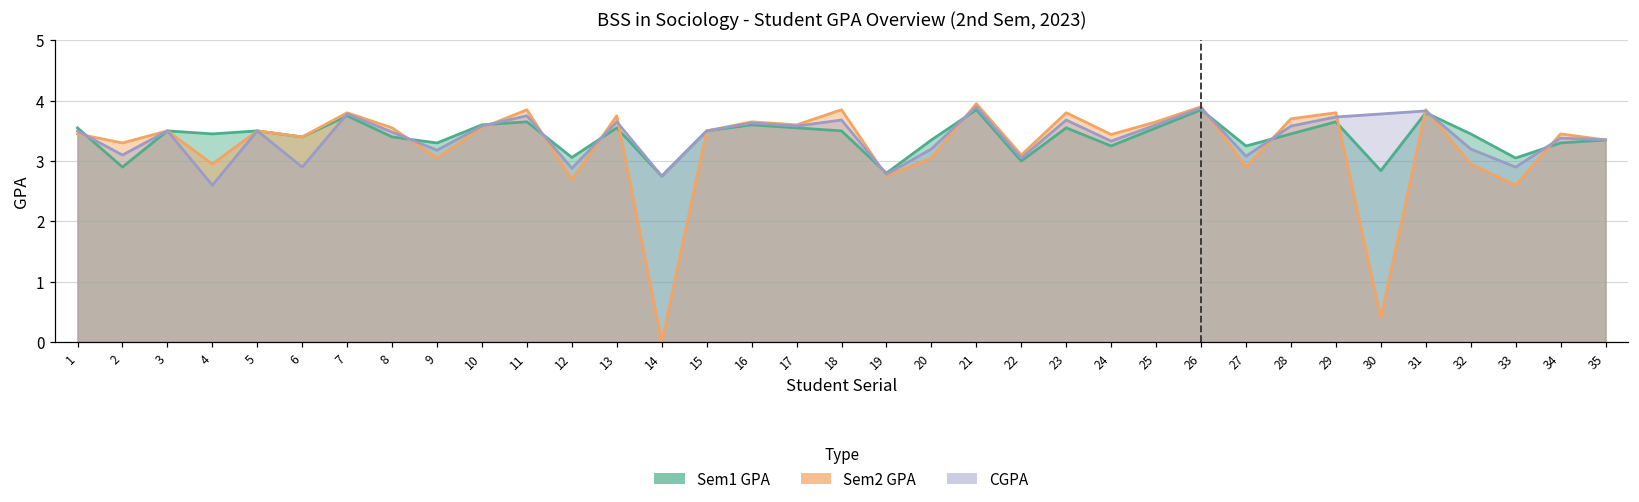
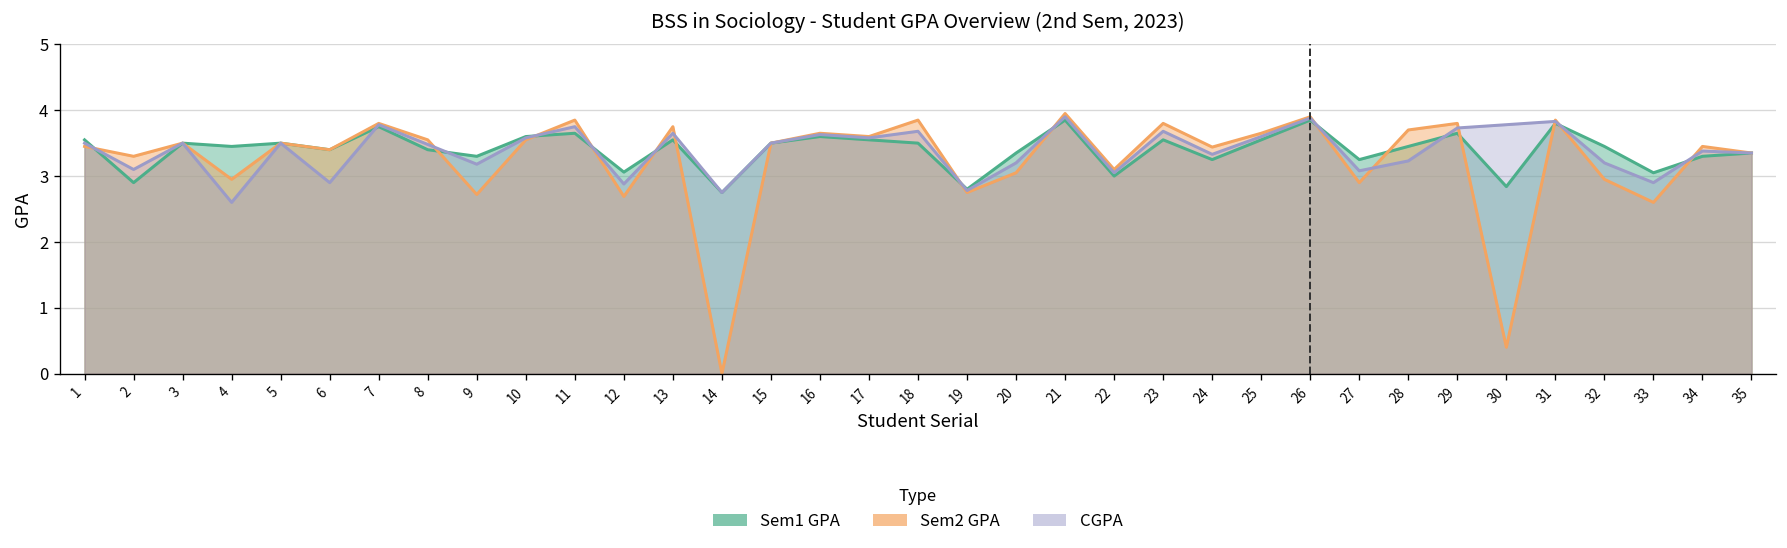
  {
    "Sem1 GPA": {
      "1": 3.6,
      "2": 2.9,
      "4": 3.5,
      "8": 3.4,
      "9": 3.3,
      "11": 3.7,
      "12": 3.1,
      "13": 3.6,
      "18": 3.5,
      "20": 3.4,
      "21": 3.9,
      "22": 3.0,
      "23": 3.6,
      "24": 3.3,
      "25": 3.6,
      "27": 3.3,
      "28": 3.5,
      "29": 3.7,
      "30": 2.8,
      "32": 3.5,
      "33": 3.1,
      "34": 3.3
    },
    "Sem2 GPA": {
      "1": 3.5,
      "2": 3.3,
      "4": 3.0,
      "8": 3.6,
-     "9": 3.1,
+     "9": 2.7,
      "11": 3.9,
      "12": 2.7,
      "13": 3.8,
      "14": 0.0,
      "18": 3.9,
      "20": 3.1,
      "21": 4.0,
      "22": 3.1,
      "23": 3.8,
      "24": 3.4,
      "25": 3.7,
      "27": 2.9,
      "28": 3.7,
      "29": 3.8,
      "30": 0.4,
      "32": 3.0,
      "33": 2.6,
      "34": 3.5
    },
    "CGPA": {
      "1": 3.5,
      "2": 3.1,
      "4": 2.6,
      "6": 2.9,
      "8": 3.5,
      "9": 3.2,
      "11": 3.8,
      "12": 2.9,
      "13": 3.7,
      "18": 3.7,
      "20": 3.2,
      "21": 3.9,
      "22": 3.1,
      "23": 3.7,
      "24": 3.3,
      "25": 3.6,
      "27": 3.1,
-     "28": 3.6,
+     "28": 3.2,
      "29": 3.7,
      "30": 3.8,
      "32": 3.2,
      "33": 2.9,
      "34": 3.4
    }
  }
